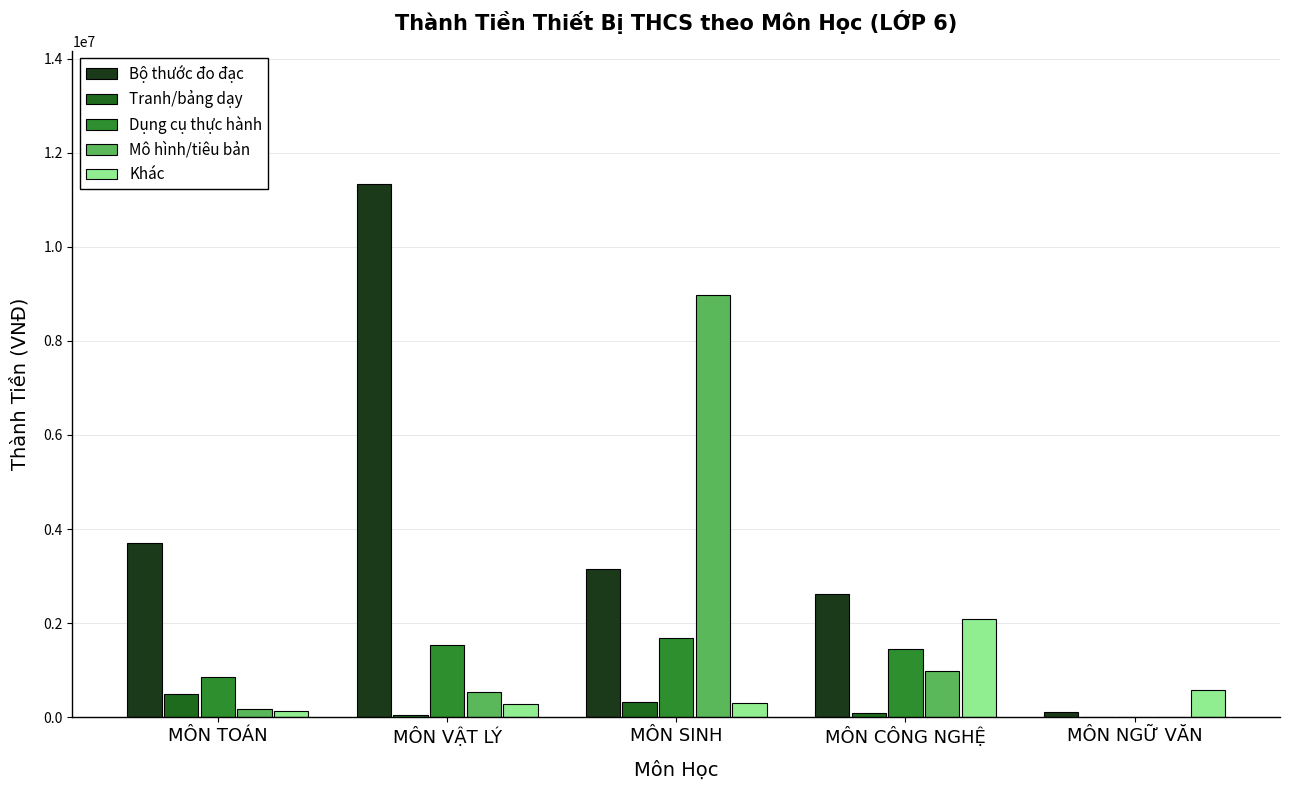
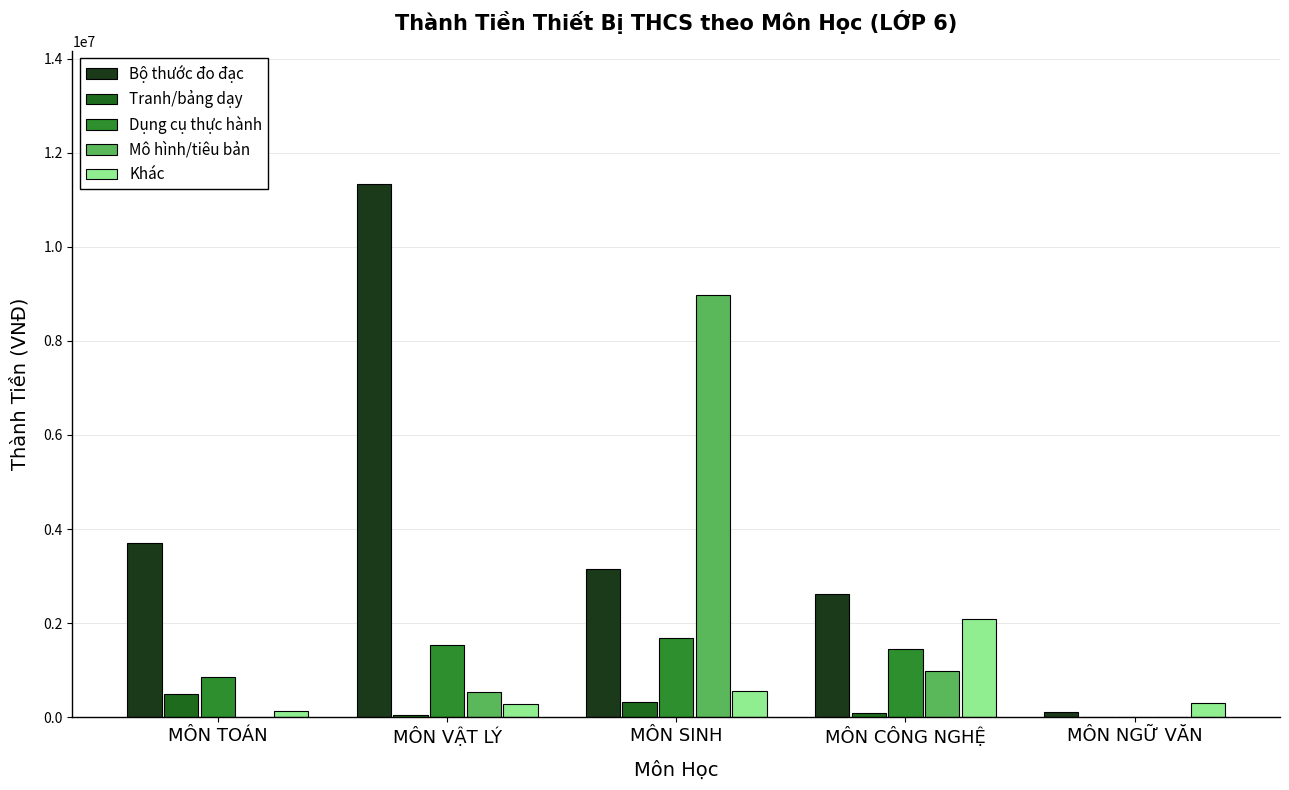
  {
    "Mô hình/tiêu bản": {
-     "MÔN TOÁN": 200000,
+     "MÔN TOÁN": 0,
      "MÔN VẬT LÝ": 500000,
      "MÔN SINH": 9000000,
      "MÔN CÔNG NGHỆ": 1000000,
      "MÔN NGỮ VĂN": 0
    },
    "Khác": {
      "MÔN TOÁN": 100000,
      "MÔN VẬT LÝ": 300000,
-     "MÔN SINH": 300000,
+     "MÔN SINH": 500000,
      "MÔN CÔNG NGHỆ": 2100000,
-     "MÔN NGỮ VĂN": 600000
+     "MÔN NGỮ VĂN": 300000
    }
  }
